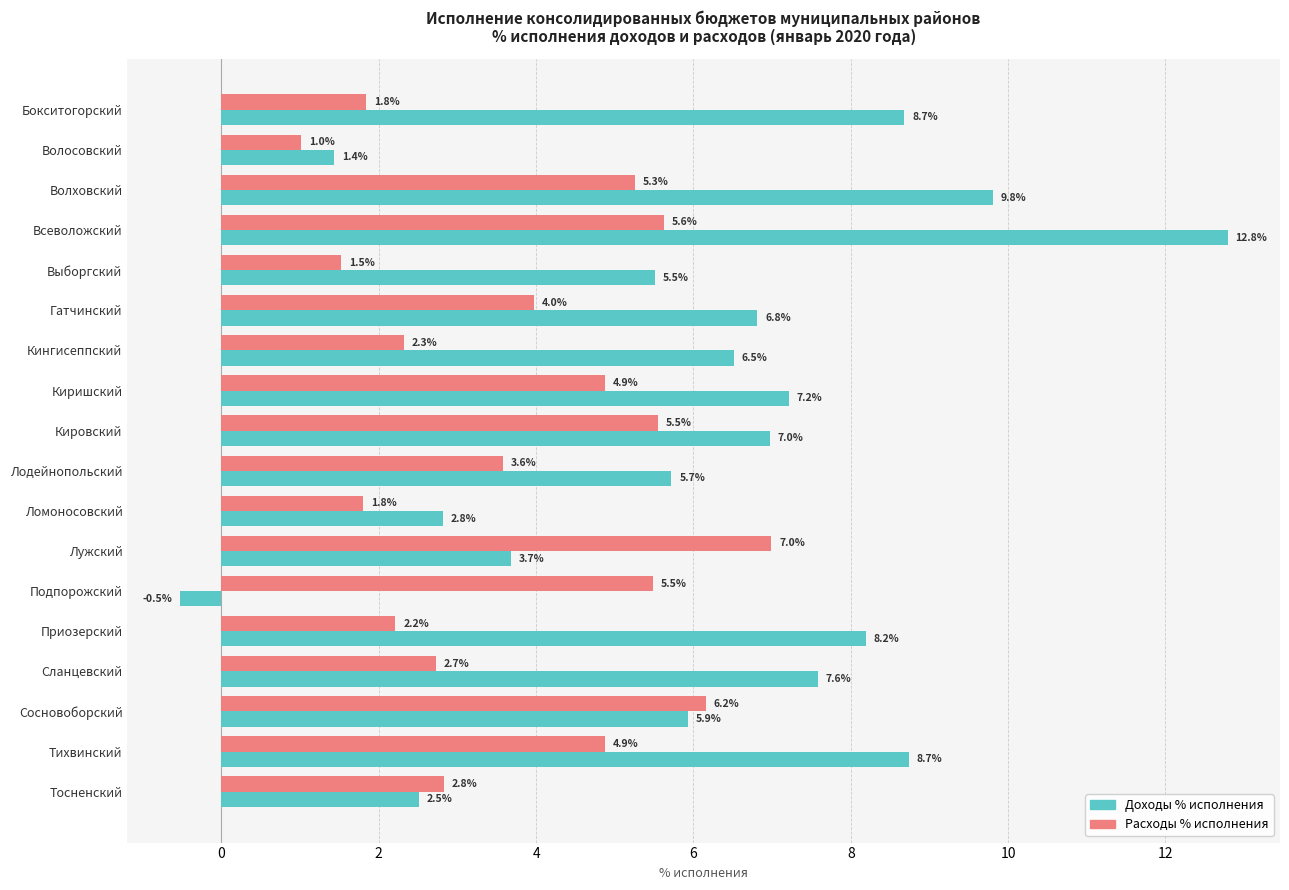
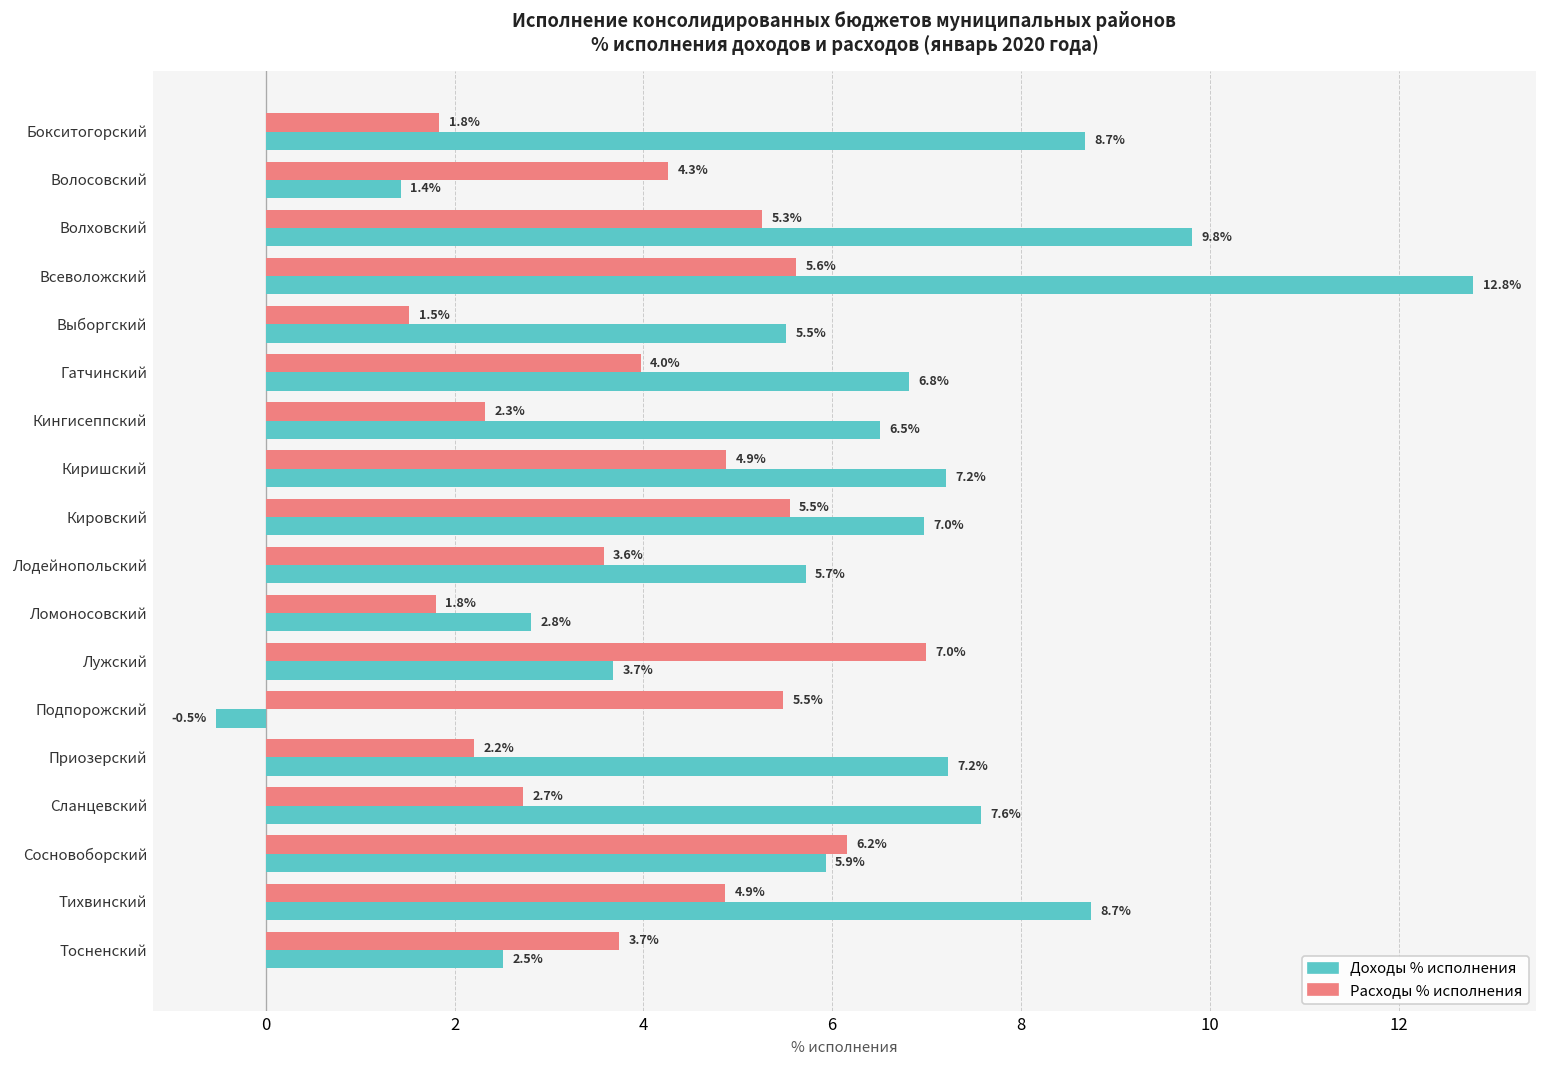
  {
    "Доходы % исполнения": {
      "Бокситогорский": "8.7%",
      "Волосовский": "1.4%",
      "Волховский": "9.8%",
      "Всеволожский": "12.8%",
      "Выборгский": "5.5%",
      "Гатчинский": "6.8%",
      "Кингисеппский": "6.5%",
      "Киришский": "7.2%",
      "Кировский": "7.0%",
      "Лодейнопольский": "5.7%",
      "Ломоносовский": "2.8%",
      "Лужский": "3.7%",
      "Подпорожский": "-0.5%",
-     "Приозерский": "8.2%",
+     "Приозерский": "7.2%",
      "Сланцевский": "7.6%",
      "Сосновоборский": "5.9%",
      "Тихвинский": "8.7%",
      "Тосненский": "2.5%"
    },
    "Расходы % исполнения": {
      "Бокситогорский": "1.8%",
-     "Волосовский": "1.0%",
+     "Волосовский": "4.3%",
      "Волховский": "5.3%",
      "Всеволожский": "5.6%",
      "Выборгский": "1.5%",
      "Гатчинский": "4.0%",
      "Кингисеппский": "2.3%",
      "Киришский": "4.9%",
      "Кировский": "5.5%",
      "Лодейнопольский": "3.6%",
      "Ломоносовский": "1.8%",
      "Лужский": "7.0%",
      "Подпорожский": "5.5%",
      "Приозерский": "2.2%",
      "Сланцевский": "2.7%",
      "Сосновоборский": "6.2%",
      "Тихвинский": "4.9%",
-     "Тосненский": "2.8%"
+     "Тосненский": "3.7%"
    }
  }
